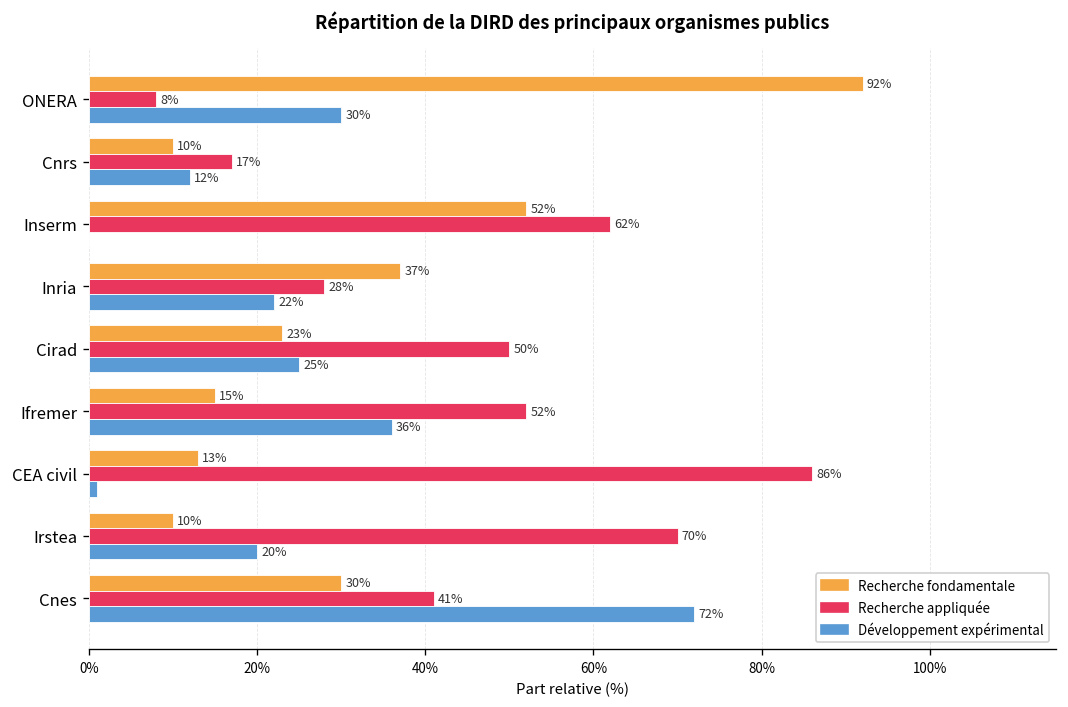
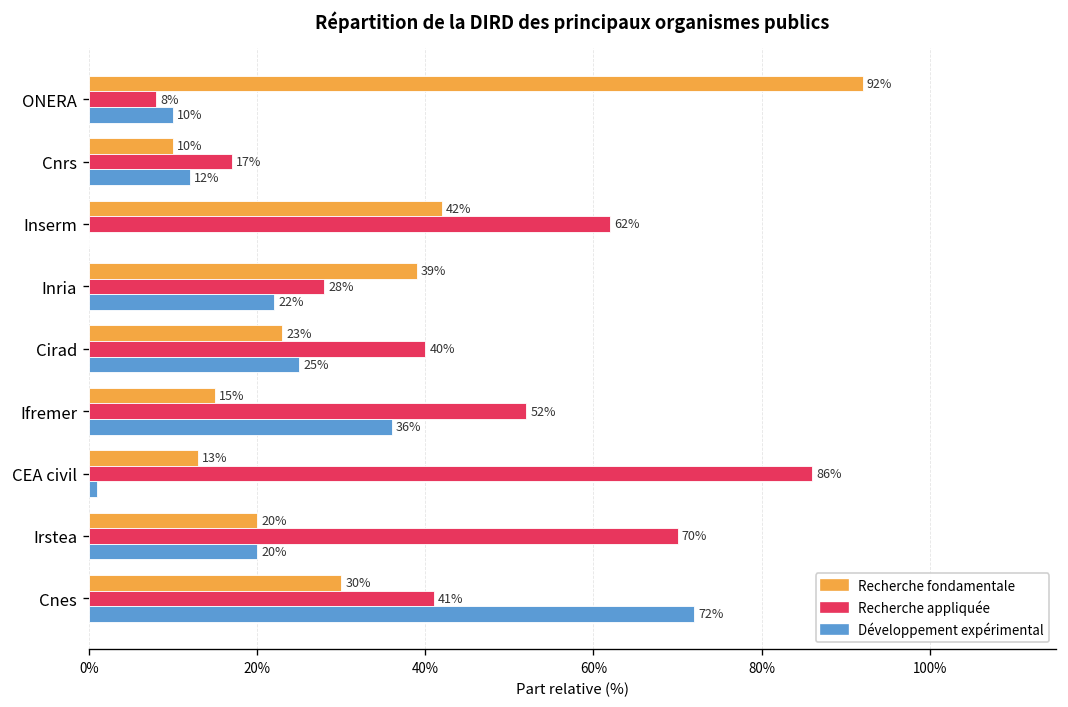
  {
    "Recherche fondamentale": {
      "ONERA": "92%",
      "Cnrs": "10%",
-     "Inserm": "52%",
-     "Inria": "37%",
+     "Inserm": "42%",
+     "Inria": "39%",
      "Cirad": "23%",
      "Ifremer": "15%",
      "CEA civil": "13%",
-     "Irstea": "10%",
+     "Irstea": "20%",
      "Cnes": "30%"
    },
    "Recherche appliquée": {
      "ONERA": "8%",
      "Cnrs": "17%",
      "Inserm": "62%",
      "Inria": "28%",
-     "Cirad": "50%",
+     "Cirad": "40%",
      "Ifremer": "52%",
      "CEA civil": "86%",
      "Irstea": "70%",
      "Cnes": "41%"
    },
    "Développement expérimental": {
-     "ONERA": "30%",
+     "ONERA": "10%",
      "Cnrs": "12%",
      "Inria": "22%",
      "Cirad": "25%",
      "Ifremer": "36%",
      "Irstea": "20%",
      "Cnes": "72%"
    }
  }
